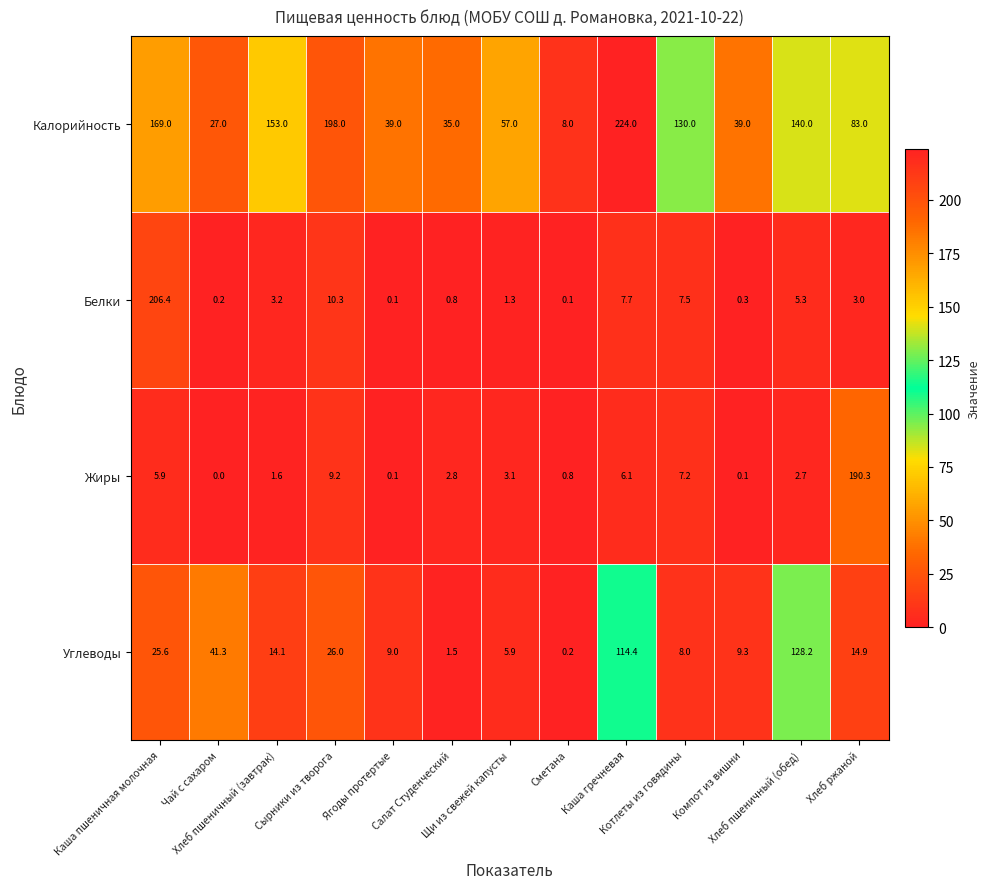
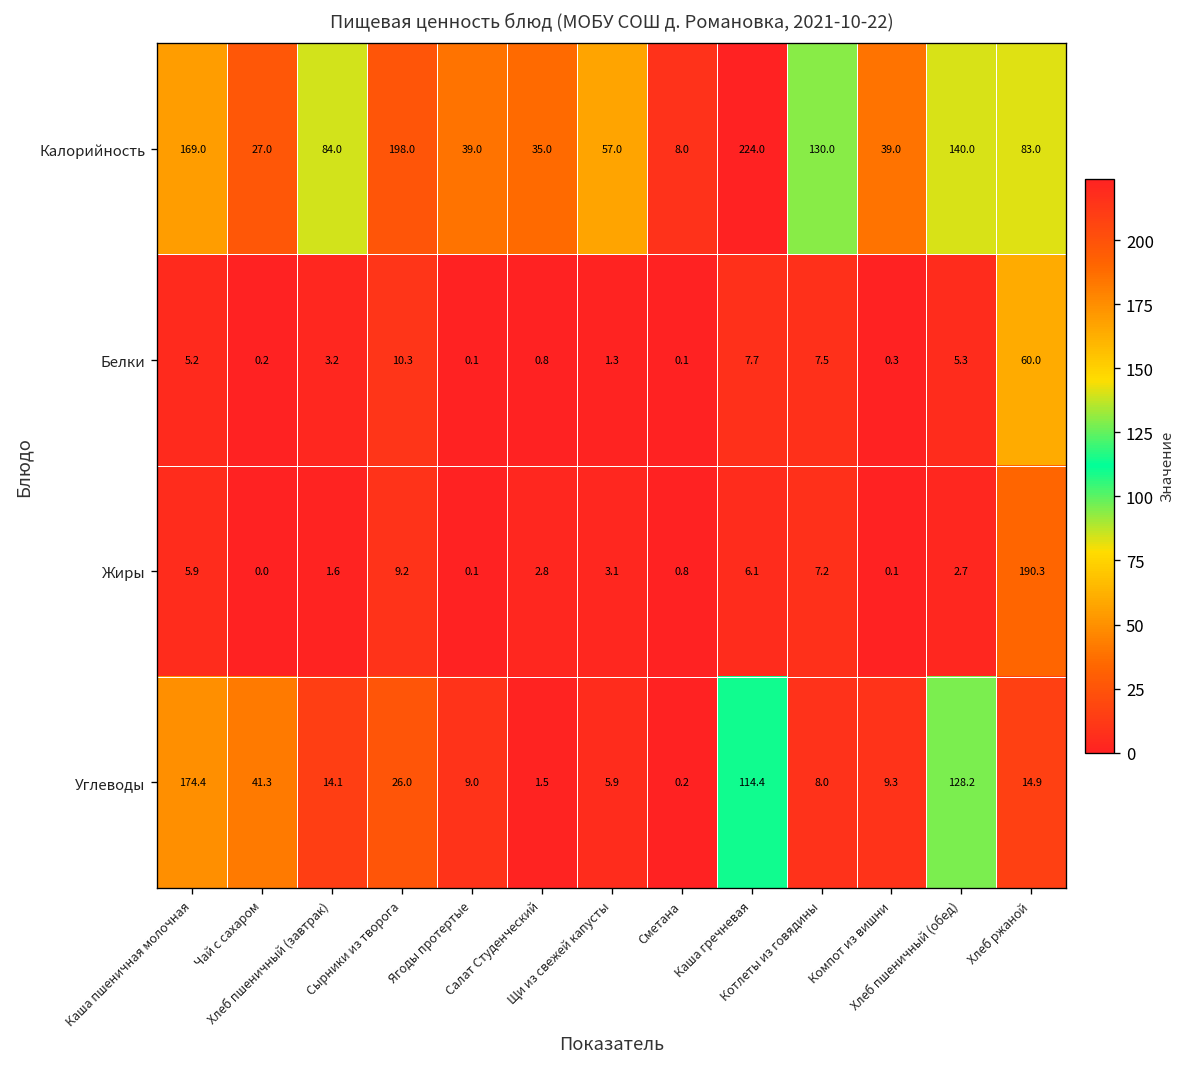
  {
    "Калорийность": {
      "Каша пшеничная молочная": 169.0,
      "Чай с сахаром": 27.0,
-     "Хлеб пшеничный (завтрак)": 153.0,
+     "Хлеб пшеничный (завтрак)": 84.0,
      "Сырники из творога": 198.0,
      "Ягоды протертые": 39.0,
      "Салат Студенческий": 35.0,
      "Щи из свежей капусты": 57.0,
      "Сметана": 8.0,
      "Каша гречневая": 224.0,
      "Котлеты из говядины": 130.0,
      "Компот из вишни": 39.0,
      "Хлеб пшеничный (обед)": 140.0,
      "Хлеб ржаной": 83.0
    },
    "Белки": {
-     "Каша пшеничная молочная": 206.4,
+     "Каша пшеничная молочная": 5.2,
      "Чай с сахаром": 0.2,
      "Хлеб пшеничный (завтрак)": 3.2,
      "Сырники из творога": 10.3,
      "Ягоды протертые": 0.1,
      "Салат Студенческий": 0.8,
      "Щи из свежей капусты": 1.3,
      "Сметана": 0.1,
      "Каша гречневая": 7.7,
      "Котлеты из говядины": 7.5,
      "Компот из вишни": 0.3,
      "Хлеб пшеничный (обед)": 5.3,
-     "Хлеб ржаной": 3.0
+     "Хлеб ржаной": 60.0
    },
    "Жиры": {
      "Каша пшеничная молочная": 5.9,
      "Чай с сахаром": 0.0,
      "Хлеб пшеничный (завтрак)": 1.6,
      "Сырники из творога": 9.2,
      "Ягоды протертые": 0.1,
      "Салат Студенческий": 2.8,
      "Щи из свежей капусты": 3.1,
      "Сметана": 0.8,
      "Каша гречневая": 6.1,
      "Котлеты из говядины": 7.2,
      "Компот из вишни": 0.1,
      "Хлеб пшеничный (обед)": 2.7,
      "Хлеб ржаной": 190.3
    },
    "Углеводы": {
-     "Каша пшеничная молочная": 25.6,
+     "Каша пшеничная молочная": 174.4,
      "Чай с сахаром": 41.3,
      "Хлеб пшеничный (завтрак)": 14.1,
      "Сырники из творога": 26.0,
      "Ягоды протертые": 9.0,
      "Салат Студенческий": 1.5,
      "Щи из свежей капусты": 5.9,
      "Сметана": 0.2,
      "Каша гречневая": 114.4,
      "Котлеты из говядины": 8.0,
      "Компот из вишни": 9.3,
      "Хлеб пшеничный (обед)": 128.2,
      "Хлеб ржаной": 14.9
    }
  }
